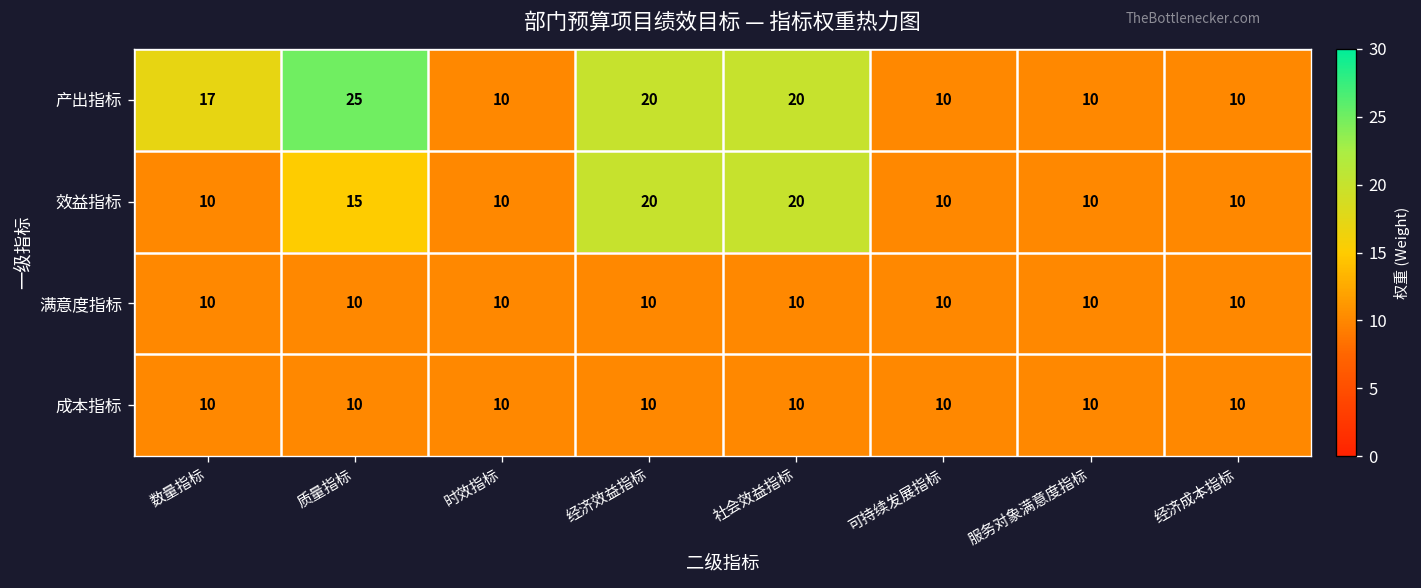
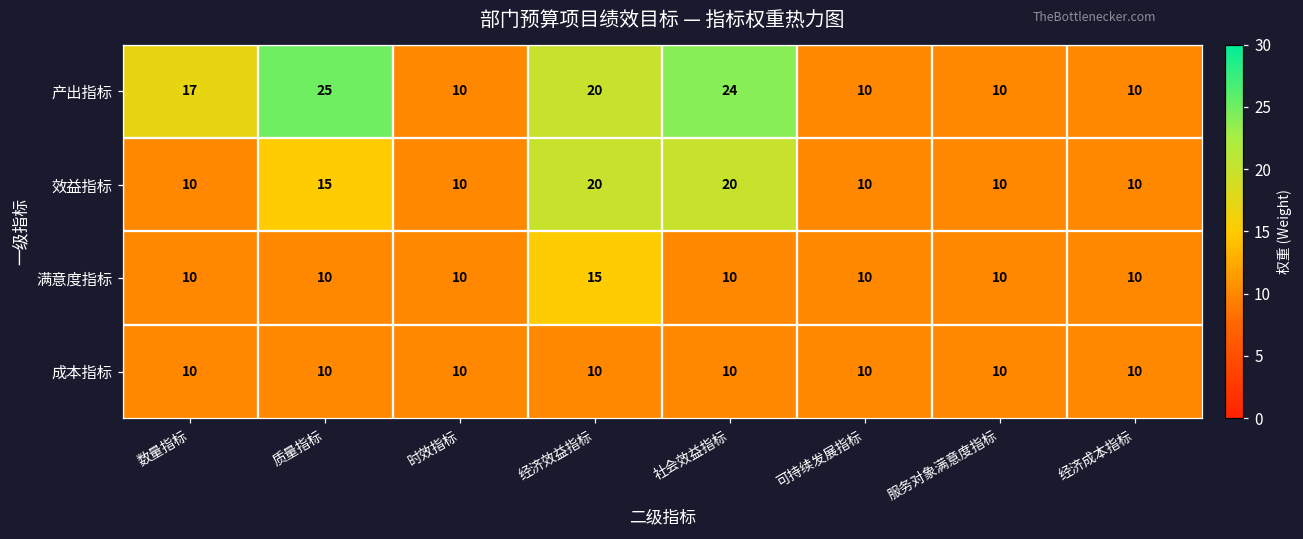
  {
    "产出指标": {
      "数量指标": 17,
      "质量指标": 25,
      "时效指标": 10,
      "经济效益指标": 20,
-     "社会效益指标": 20,
+     "社会效益指标": 24,
      "可持续发展指标": 10,
      "服务对象满意度指标": 10,
      "经济成本指标": 10
    },
    "效益指标": {
      "数量指标": 10,
      "质量指标": 15,
      "时效指标": 10,
      "经济效益指标": 20,
      "社会效益指标": 20,
      "可持续发展指标": 10,
      "服务对象满意度指标": 10,
      "经济成本指标": 10
    },
    "满意度指标": {
      "数量指标": 10,
      "质量指标": 10,
      "时效指标": 10,
-     "经济效益指标": 10,
+     "经济效益指标": 15,
      "社会效益指标": 10,
      "可持续发展指标": 10,
      "服务对象满意度指标": 10,
      "经济成本指标": 10
    },
    "成本指标": {
      "数量指标": 10,
      "质量指标": 10,
      "时效指标": 10,
      "经济效益指标": 10,
      "社会效益指标": 10,
      "可持续发展指标": 10,
      "服务对象满意度指标": 10,
      "经济成本指标": 10
    }
  }
